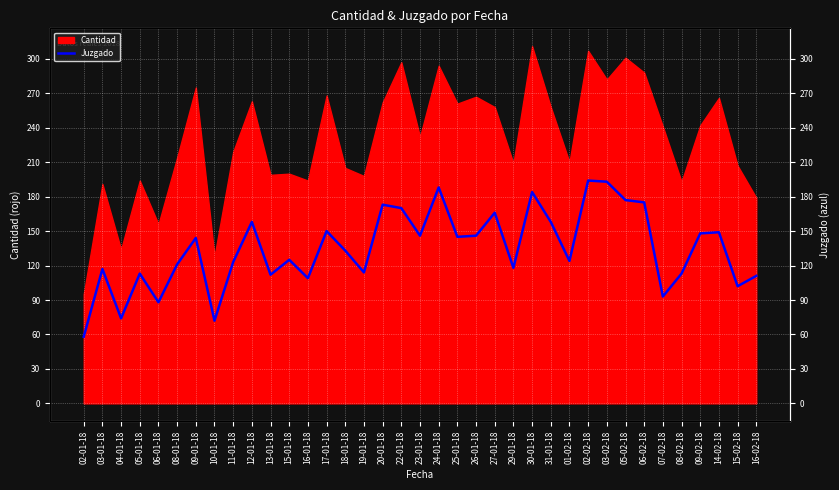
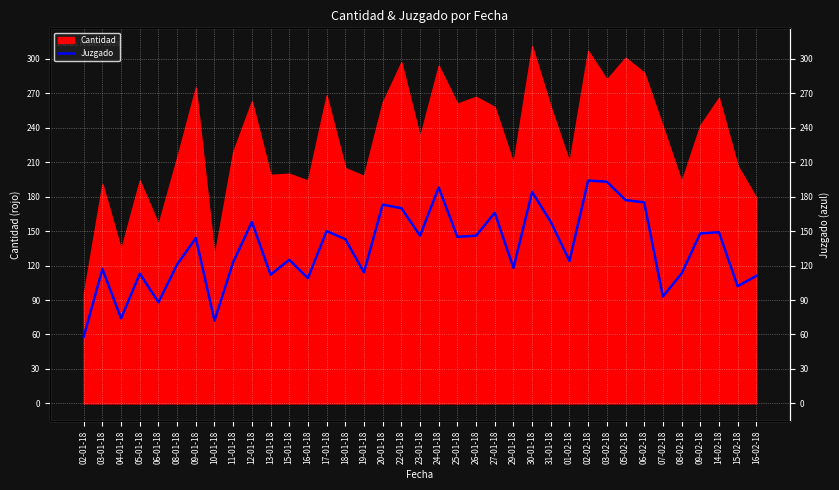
  {
    "Juzgado": {
      "02-01-18": 58,
      "03-01-18": 117,
      "04-01-18": 74,
      "05-01-18": 113,
      "06-01-18": 88,
      "08-01-18": 121,
      "09-01-18": 144,
      "10-01-18": 72,
      "11-01-18": 123,
      "12-01-18": 158,
      "13-01-18": 112,
      "15-01-18": 125,
      "16-01-18": 109,
      "17-01-18": 150,
-     "18-01-18": 133,
+     "18-01-18": 143,
      "19-01-18": 114,
      "20-01-18": 173,
      "22-01-18": 170,
      "23-01-18": 146,
      "24-01-18": 188,
      "25-01-18": 145,
      "26-01-18": 146,
      "27-01-18": 166,
      "29-01-18": 118,
      "30-01-18": 184,
      "31-01-18": 158,
      "01-02-18": 124,
      "02-02-18": 194,
      "03-02-18": 193,
      "05-02-18": 177,
      "06-02-18": 175,
      "07-02-18": 93,
      "08-02-18": 113,
      "09-02-18": 148,
      "14-02-18": 149,
      "15-02-18": 102,
      "16-02-18": 111
    },
    "Cantidad": {
      "02-01-18": 95,
      "03-01-18": 191,
      "04-01-18": 134,
      "05-01-18": 194,
      "06-01-18": 156,
      "08-01-18": 214,
      "09-01-18": 275,
      "10-01-18": 128,
      "11-01-18": 219,
      "12-01-18": 263,
      "13-01-18": 199,
      "15-01-18": 200,
      "16-01-18": 194,
      "17-01-18": 268,
      "18-01-18": 205,
      "19-01-18": 198,
      "20-01-18": 262,
      "22-01-18": 297,
      "23-01-18": 232,
      "24-01-18": 294,
      "25-01-18": 261,
      "26-01-18": 267,
      "27-01-18": 258,
      "29-01-18": 209,
      "30-01-18": 311,
      "31-01-18": 258,
      "01-02-18": 210,
      "02-02-18": 307,
      "03-02-18": 282,
      "05-02-18": 301,
      "06-02-18": 288,
      "07-02-18": 241,
      "08-02-18": 193,
      "09-02-18": 242,
      "14-02-18": 266,
      "15-02-18": 207,
      "16-02-18": 179
    }
  }
